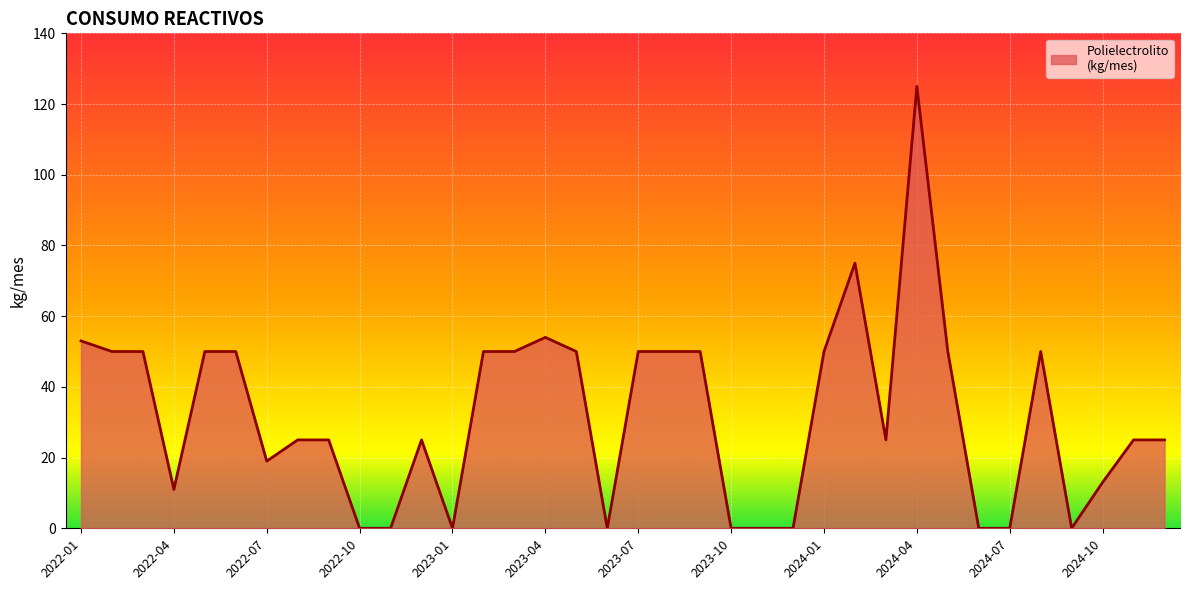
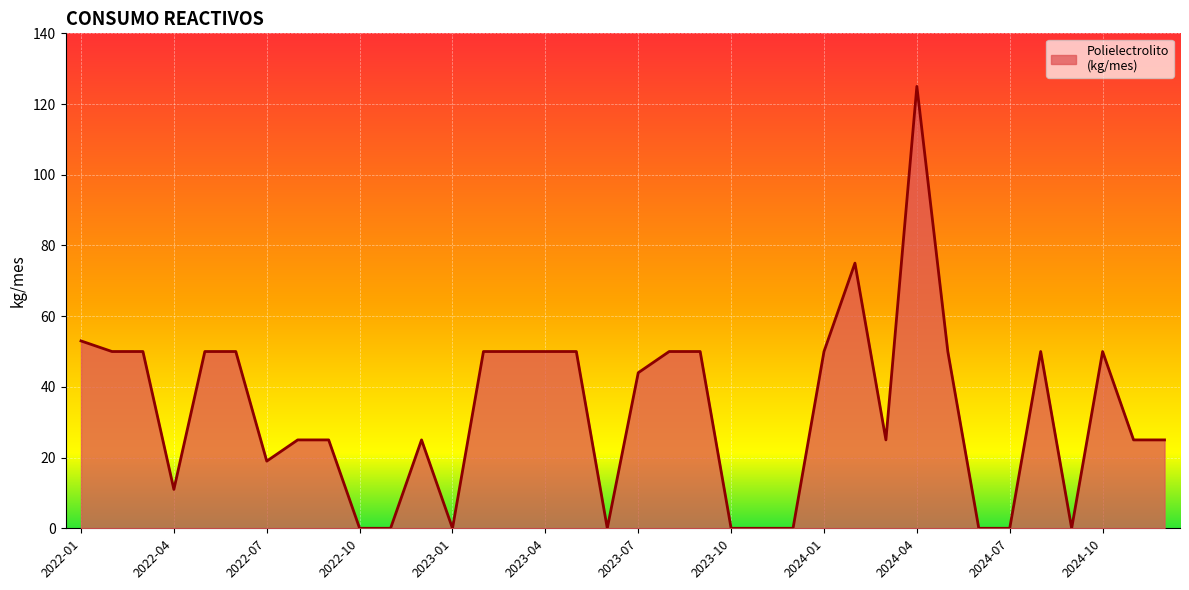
  {
    "2022-01": 53,
    "2022-04": 11,
    "2022-07": 19,
    "2022-10": 0,
    "2023-01": 0,
-   "2023-04": 54,
-   "2023-07": 50,
+   "2023-04": 50,
+   "2023-07": 44,
    "2023-10": 0,
    "2024-01": 50,
    "2024-04": 125,
    "2024-07": 0,
-   "2024-10": 13
+   "2024-10": 50
  }
